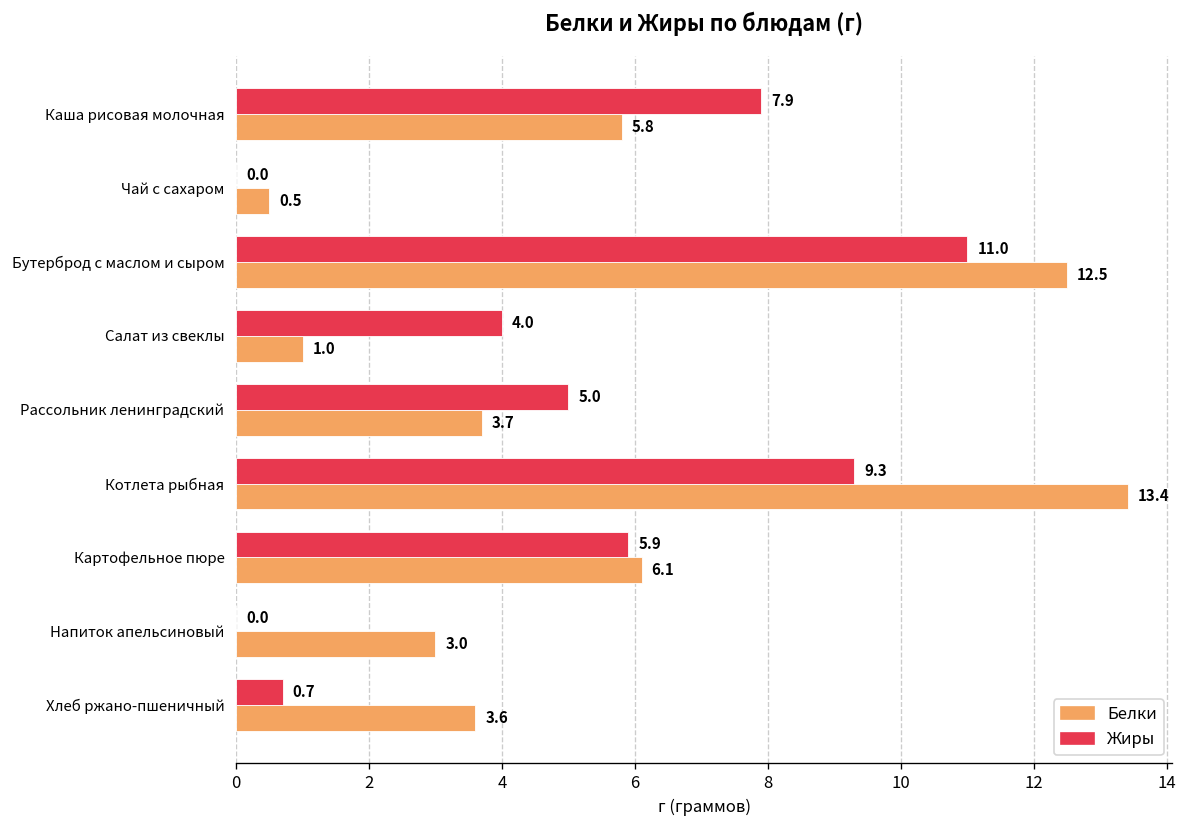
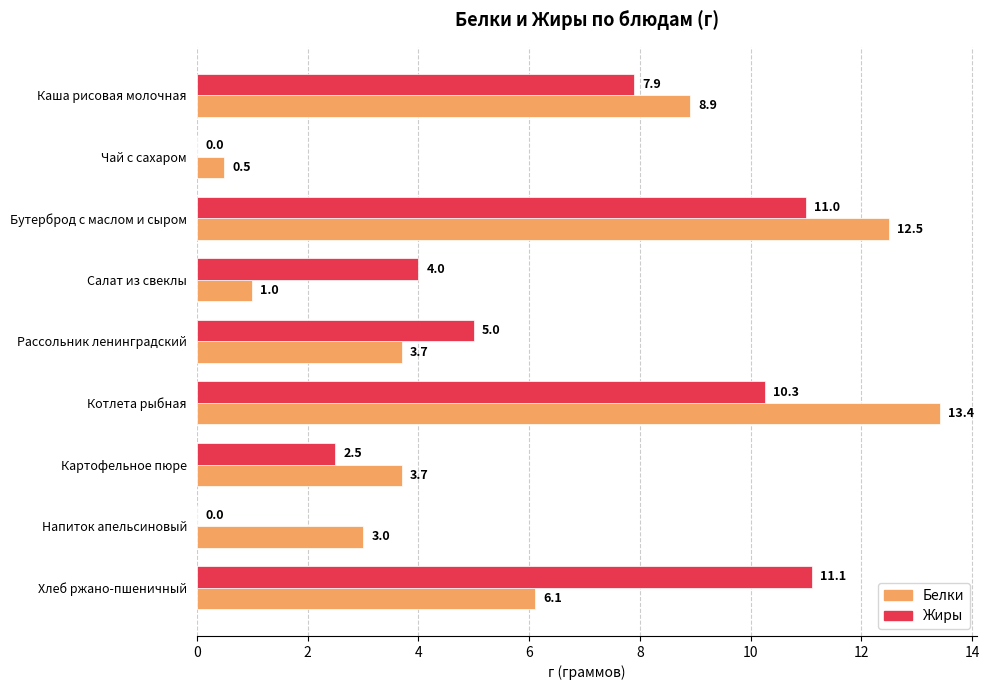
  {
    "Белки": {
-     "Каша рисовая молочная": 5.8,
+     "Каша рисовая молочная": 8.9,
      "Чай с сахаром": 0.5,
      "Бутерброд с маслом и сыром": 12.5,
      "Салат из свеклы": 1.0,
      "Рассольник ленинградский": 3.7,
      "Котлета рыбная": 13.4,
-     "Картофельное пюре": 6.1,
+     "Картофельное пюре": 3.7,
      "Напиток апельсиновый": 3.0,
-     "Хлеб ржано-пшеничный": 3.6
+     "Хлеб ржано-пшеничный": 6.1
    },
    "Жиры": {
      "Каша рисовая молочная": 7.9,
      "Чай с сахаром": 0.0,
      "Бутерброд с маслом и сыром": 11.0,
      "Салат из свеклы": 4.0,
      "Рассольник ленинградский": 5.0,
-     "Котлета рыбная": 9.3,
-     "Картофельное пюре": 5.9,
+     "Котлета рыбная": 10.3,
+     "Картофельное пюре": 2.5,
      "Напиток апельсиновый": 0.0,
-     "Хлеб ржано-пшеничный": 0.7
+     "Хлеб ржано-пшеничный": 11.1
    }
  }
